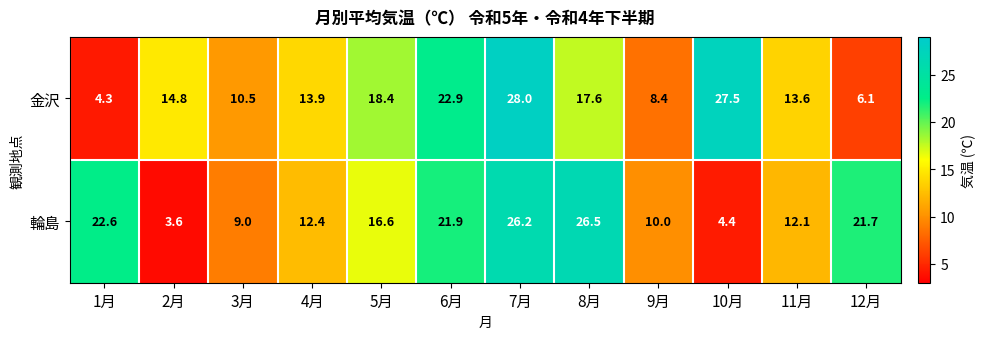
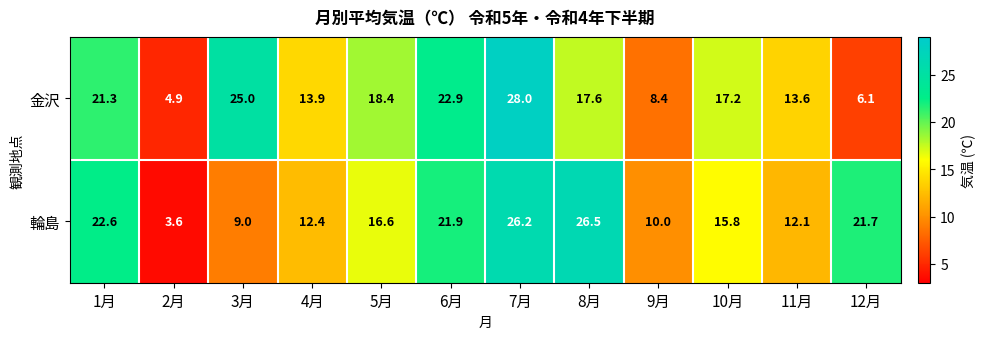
  {
    "金沢": {
-     "1月": 4.3,
-     "2月": 14.8,
-     "3月": 10.5,
+     "1月": 21.3,
+     "2月": 4.9,
+     "3月": 25.0,
      "4月": 13.9,
      "5月": 18.4,
      "6月": 22.9,
      "7月": 28.0,
      "8月": 17.6,
      "9月": 8.4,
-     "10月": 27.5,
+     "10月": 17.2,
      "11月": 13.6,
      "12月": 6.1
    },
    "輪島": {
      "1月": 22.6,
      "2月": 3.6,
      "3月": 9.0,
      "4月": 12.4,
      "5月": 16.6,
      "6月": 21.9,
      "7月": 26.2,
      "8月": 26.5,
      "9月": 10.0,
-     "10月": 4.4,
+     "10月": 15.8,
      "11月": 12.1,
      "12月": 21.7
    }
  }
